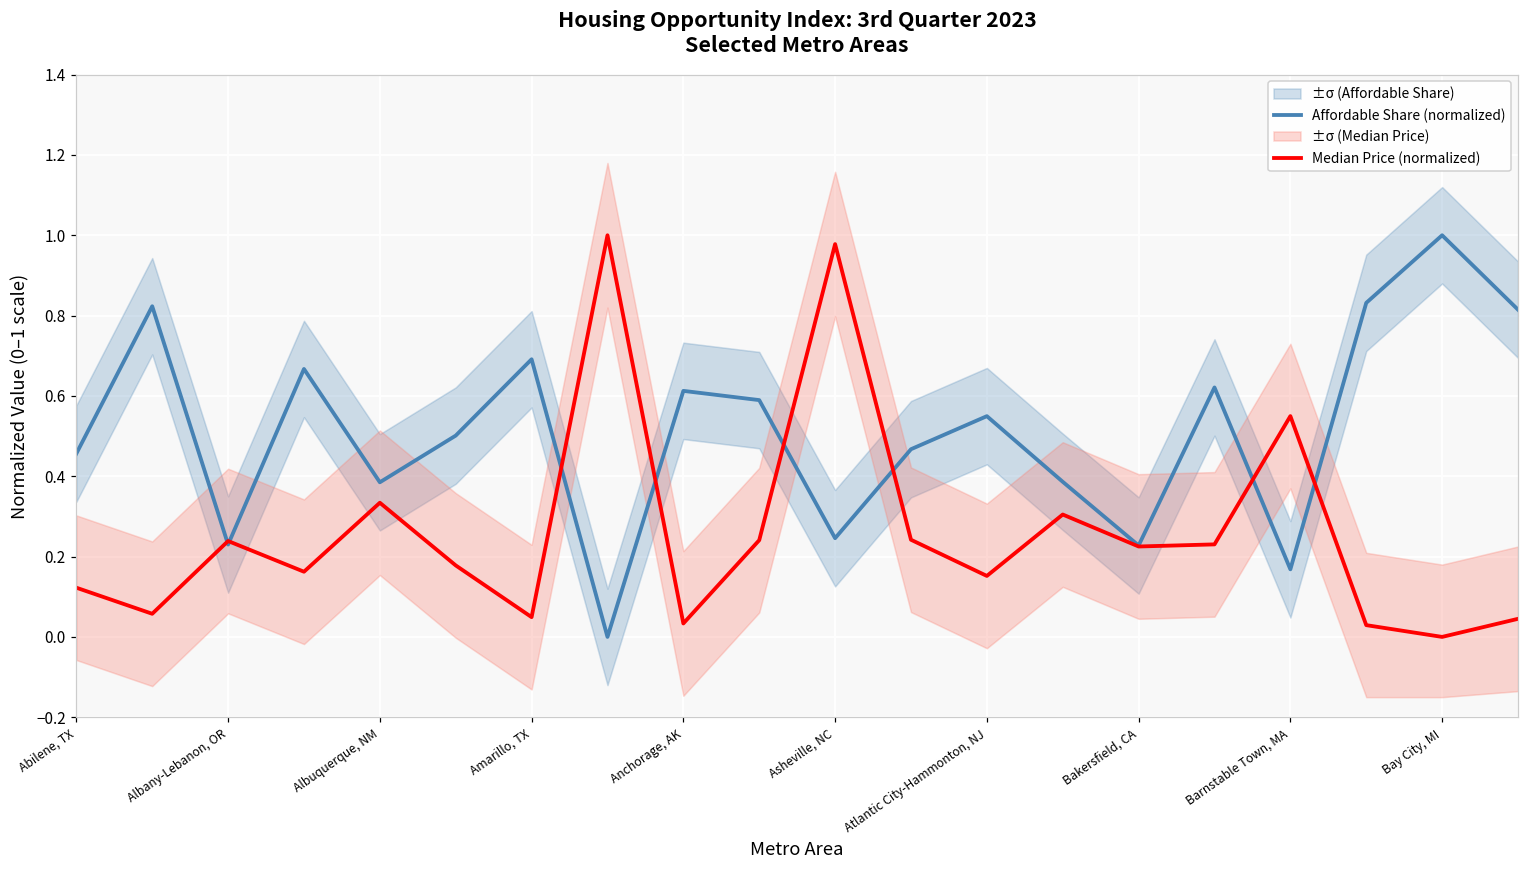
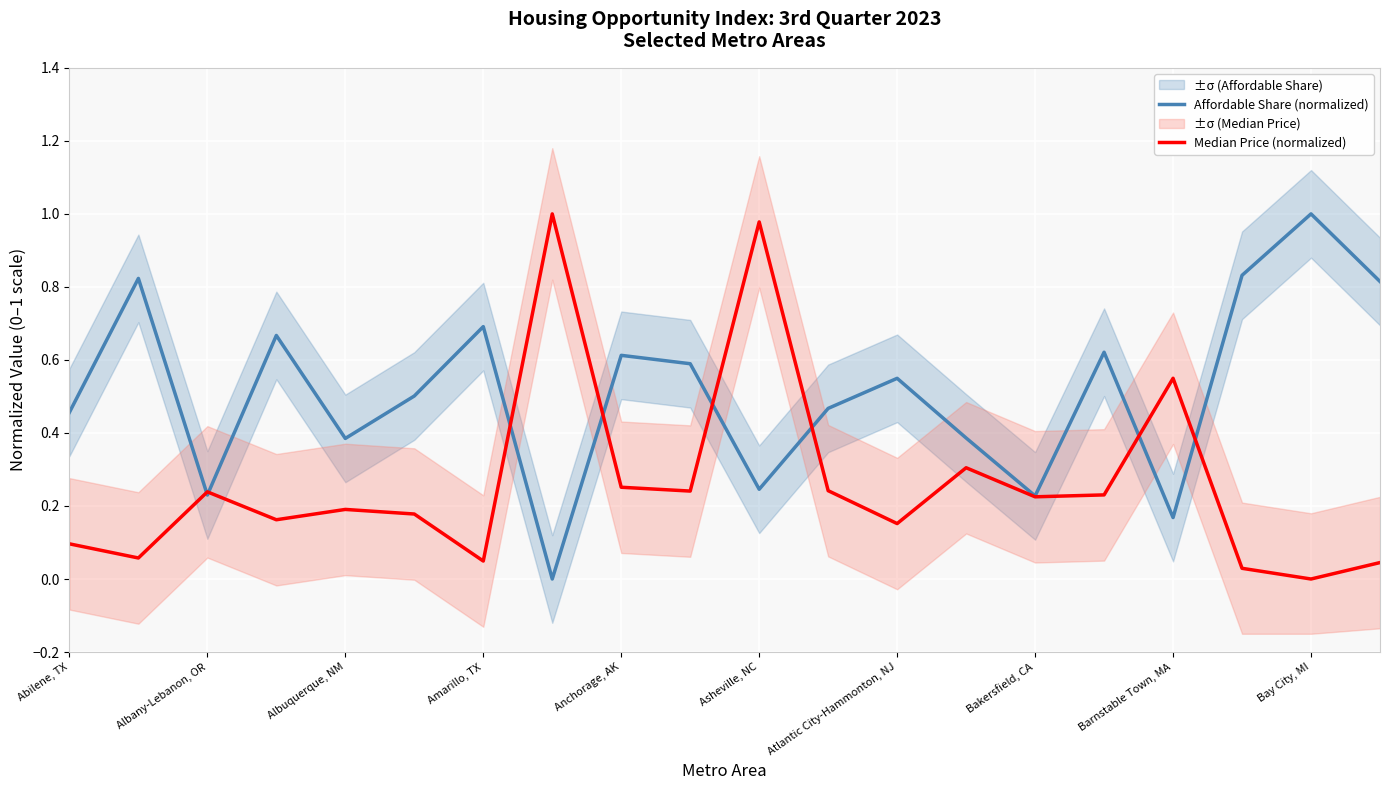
  {
    "Median Price (normalized)": {
-     "Abilene, TX": 0.12,
+     "Abilene, TX": 0.10,
      "Albany-Lebanon, OR": 0.24,
-     "Albuquerque, NM": 0.33,
+     "Albuquerque, NM": 0.19,
      "Amarillo, TX": 0.05,
-     "Anchorage, AK": 0.03,
+     "Anchorage, AK": 0.25,
      "Asheville, NC": 0.98,
      "Atlantic City-Hammonton, NJ": 0.15,
      "Barnstable Town, MA": 0.55,
      "Bay City, MI": 0.00
    }
  }
